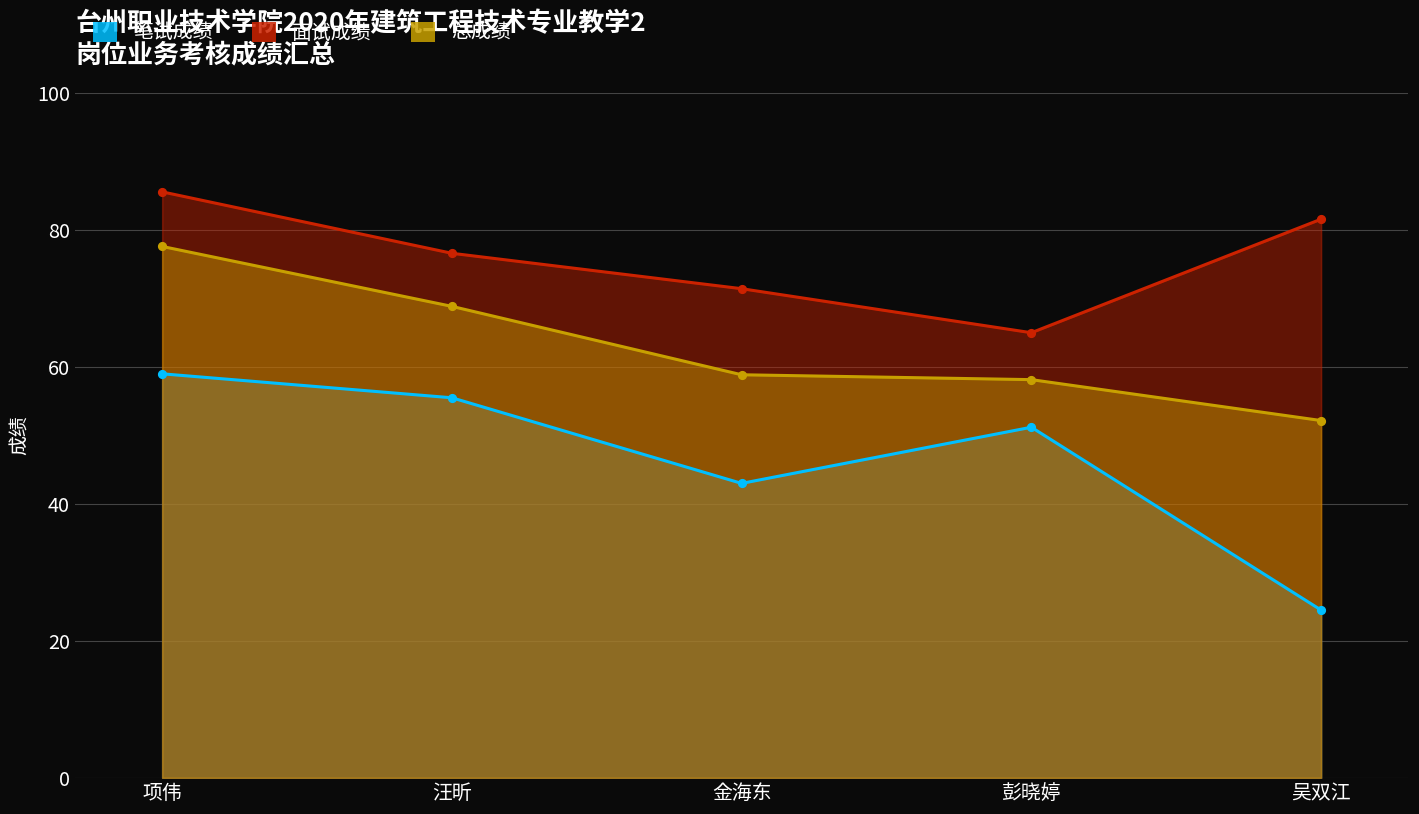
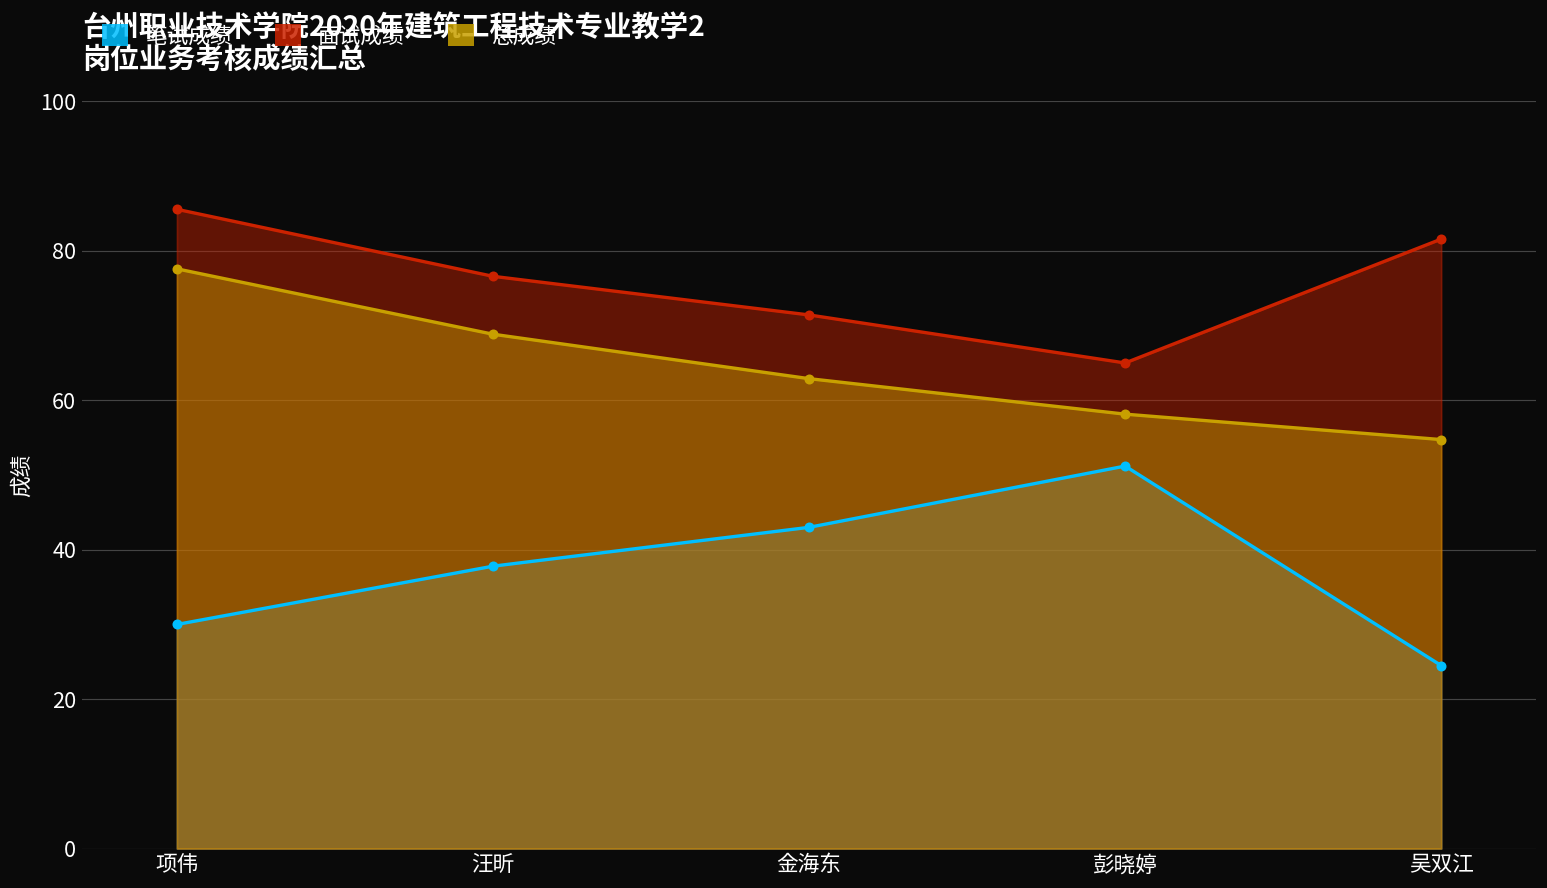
  {
    "笔试成绩": {
-     "项伟": 59,
-     "汪昕": 56,
+     "项伟": 30,
+     "汪昕": 38,
      "金海东": 43,
      "彭晓婷": 51,
      "吴双江": 25
    },
    "面试成绩": {
      "项伟": 86,
      "汪昕": 77,
      "金海东": 71,
      "彭晓婷": 65,
      "吴双江": 82
    },
    "总成绩": {
      "项伟": 78,
      "汪昕": 69,
-     "金海东": 59,
+     "金海东": 63,
      "彭晓婷": 58,
-     "吴双江": 52
+     "吴双江": 55
    }
  }
